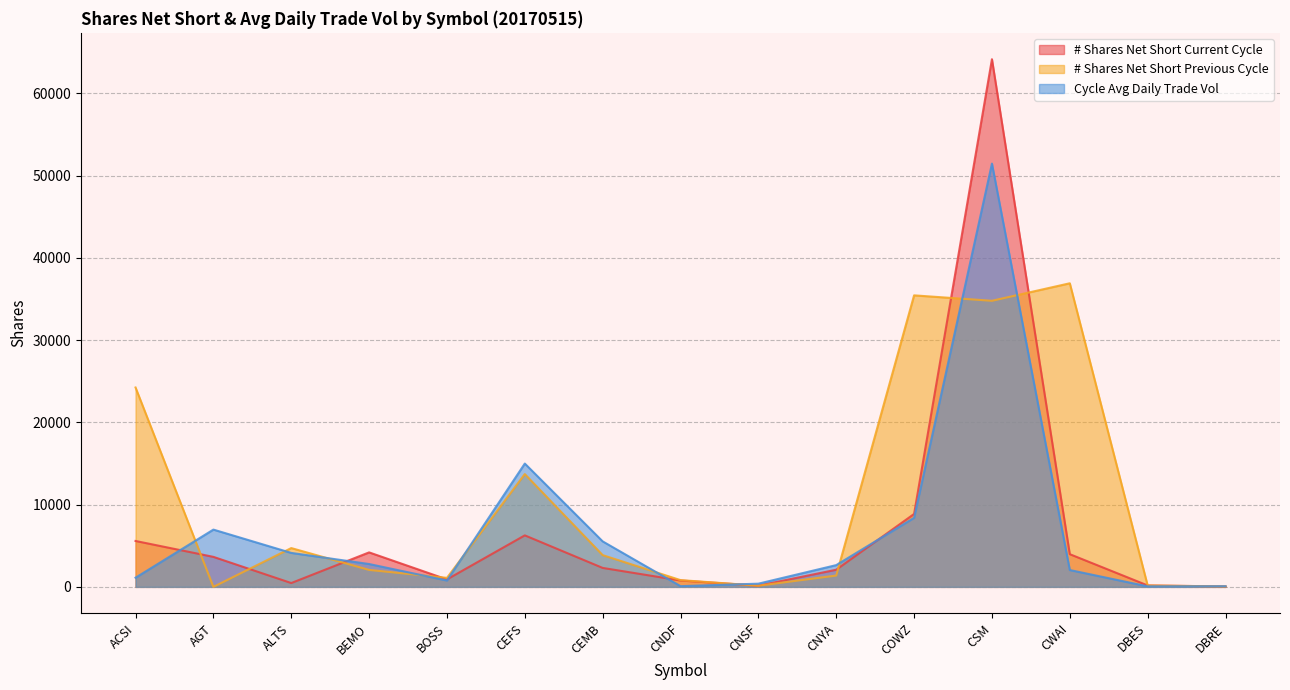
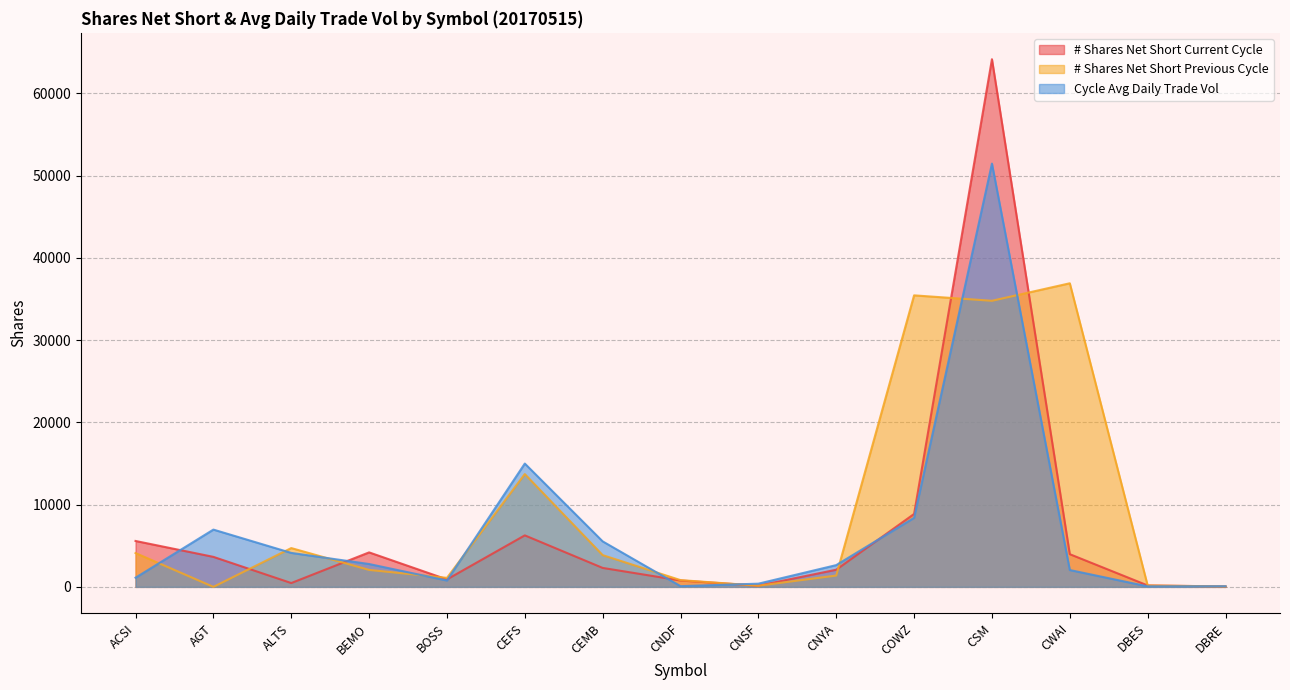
  {
    "# Shares Net Short Current Cycle": {
      "ACSI": 6000,
      "AGT": 4000,
      "ALTS": 0,
      "BEMO": 4000,
      "CEFS": 6000,
      "CEMB": 2000,
      "CNYA": 2000,
      "COWZ": 9000,
      "CSM": 64000,
      "CWAI": 4000
    },
    "# Shares Net Short Previous Cycle": {
-     "ACSI": 24000,
+     "ACSI": 4000,
      "AGT": 0,
      "ALTS": 5000,
      "BEMO": 2000,
      "CEFS": 14000,
      "CEMB": 4000,
      "CNYA": 1000,
      "COWZ": 35000,
      "CSM": 35000,
      "CWAI": 37000
    },
    "Cycle Avg Daily Trade Vol": {
      "ACSI": 1000,
      "AGT": 7000,
      "ALTS": 4000,
      "BEMO": 3000,
      "CEFS": 15000,
      "CEMB": 6000,
      "CNDF": 0,
      "CNYA": 3000,
      "COWZ": 8000,
      "CSM": 51000,
      "CWAI": 2000
    }
  }
